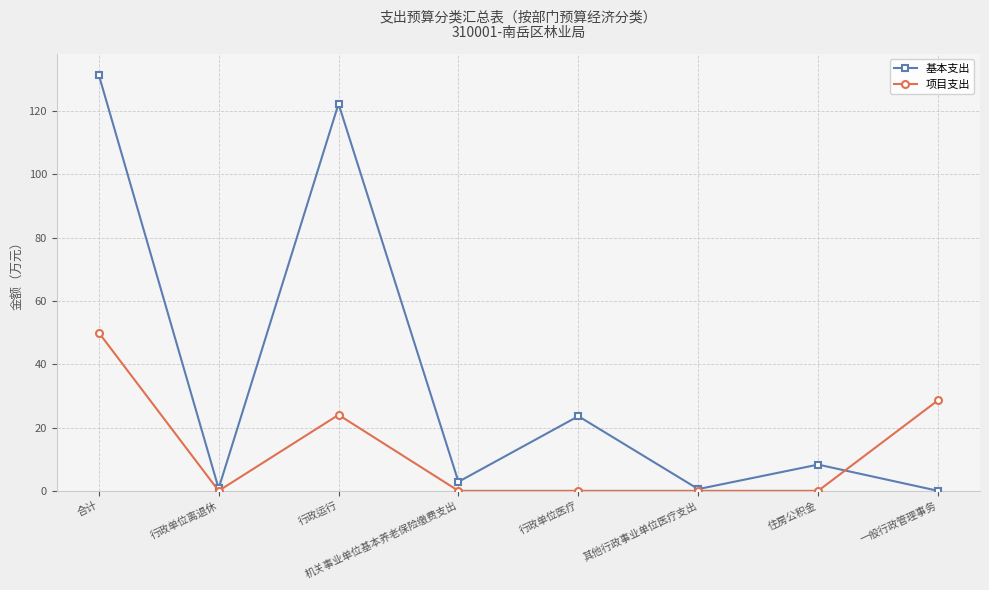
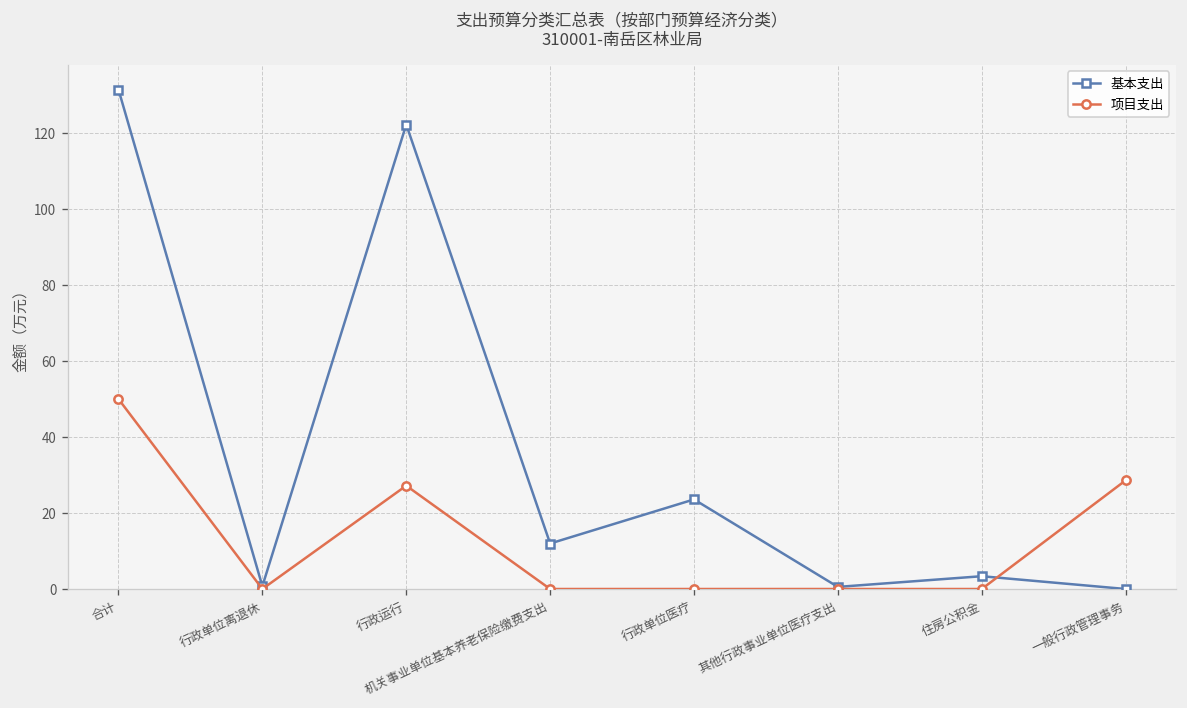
  {
    "基本支出": {
      "合计": 131,
      "行政运行": 122,
-     "机关事业单位基本养老保险缴费支出": 3,
+     "机关事业单位基本养老保险缴费支出": 12,
      "行政单位医疗": 24,
-     "住房公积金": 8,
+     "住房公积金": 3,
      "一般行政管理事务": 0
    },
    "项目支出": {
      "合计": 50,
-     "行政运行": 24,
+     "行政运行": 27,
      "机关事业单位基本养老保险缴费支出": 0,
      "行政单位医疗": 0,
      "住房公积金": 0,
      "一般行政管理事务": 29
    }
  }
